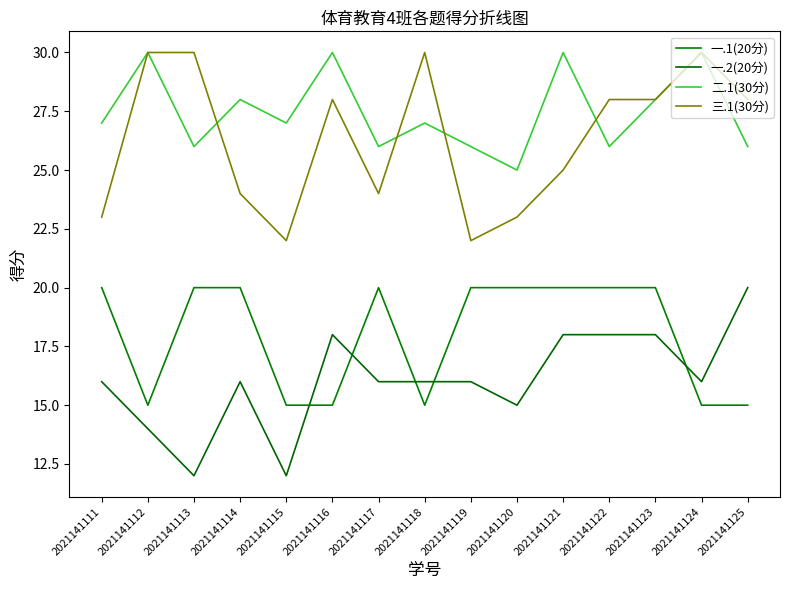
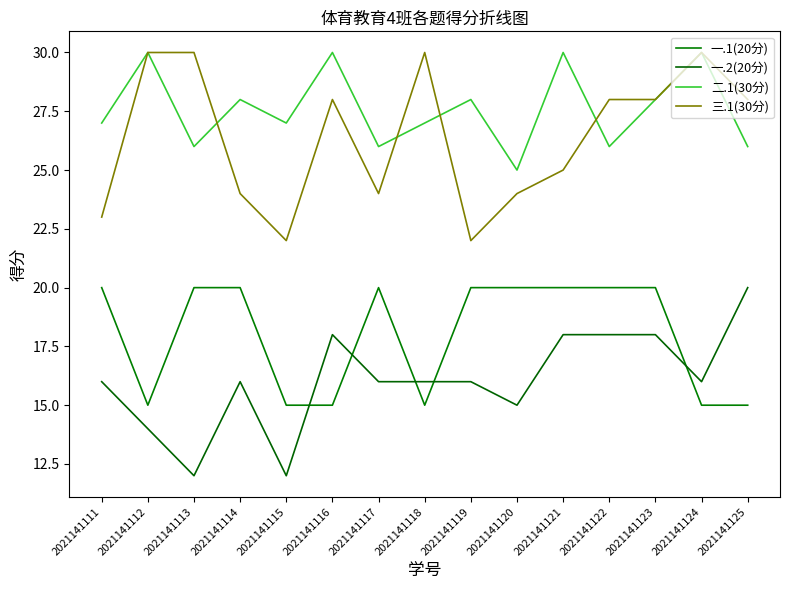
  {
    "二.1(30分)": {
      "2021141111": 27,
      "2021141113": 26,
      "2021141114": 28,
      "2021141115": 27,
      "2021141116": 30,
      "2021141117": 26,
      "2021141118": 27,
-     "2021141119": 26,
+     "2021141119": 28,
      "2021141120": 25,
      "2021141121": 30,
      "2021141122": 26,
      "2021141125": 26
    },
    "三.1(30分)": {
      "2021141111": 23,
      "2021141113": 30,
      "2021141114": 24,
      "2021141115": 22,
      "2021141116": 28,
      "2021141117": 24,
      "2021141118": 30,
      "2021141119": 22,
-     "2021141120": 23,
+     "2021141120": 24,
      "2021141121": 25,
      "2021141122": 28
    }
  }
